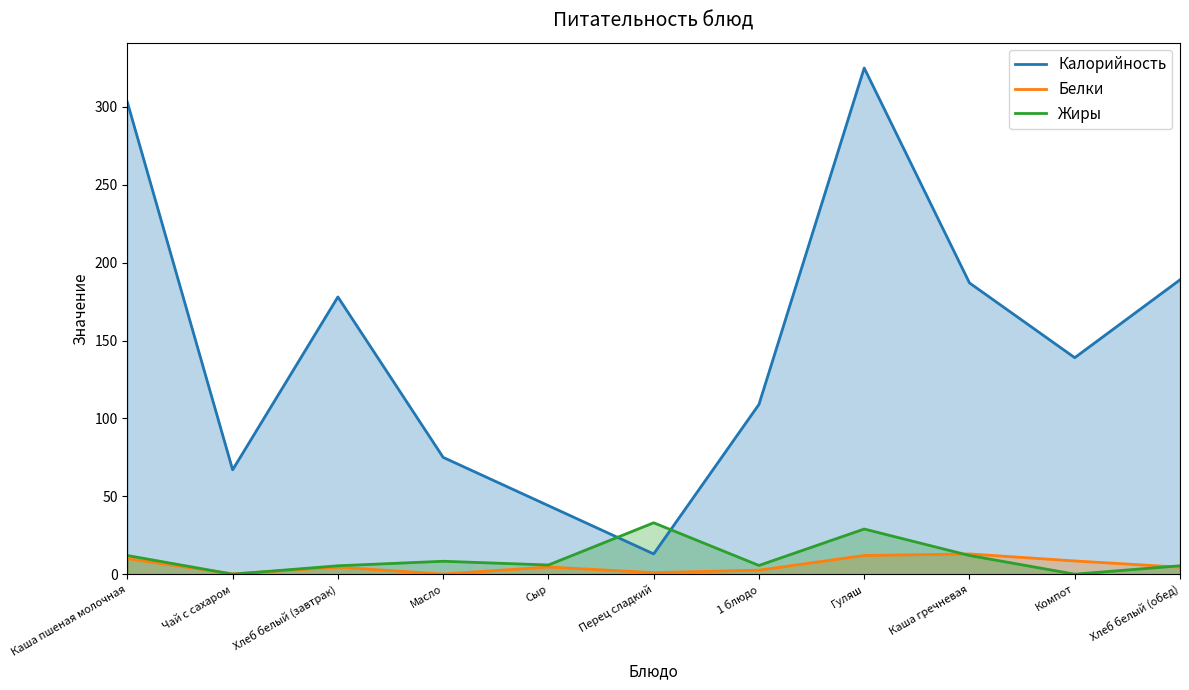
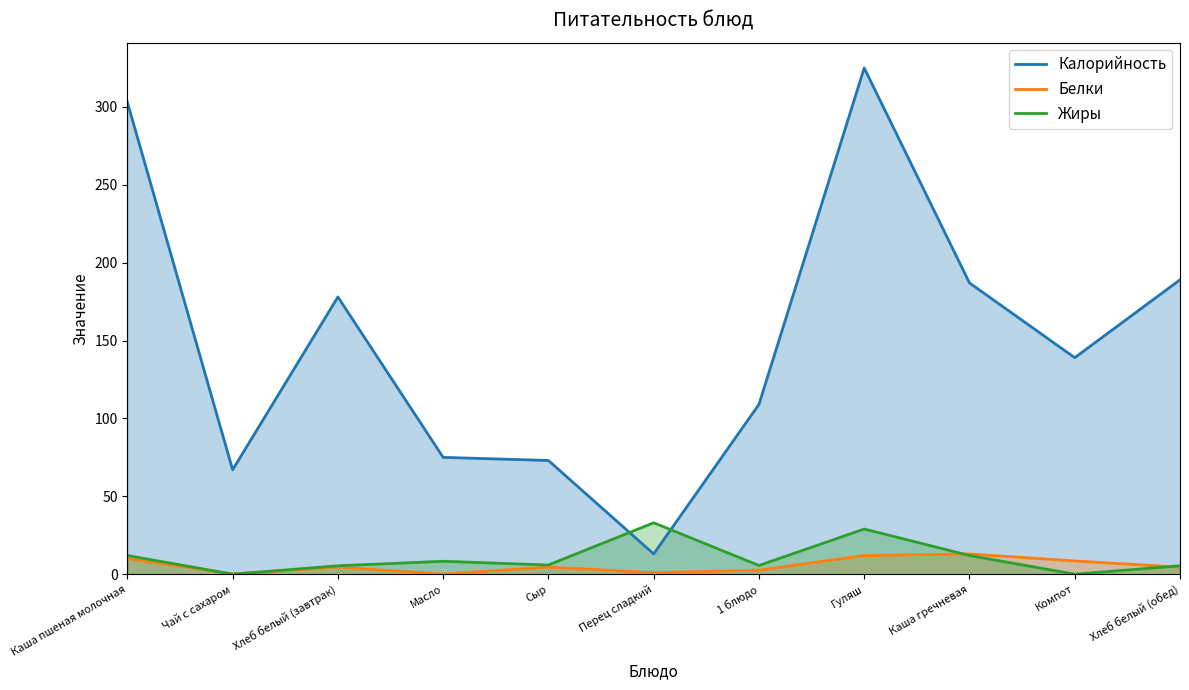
  {
    "Калорийность": {
      "Каша пшеная молочная": 303,
      "Чай с сахаром": 67,
      "Хлеб белый (завтрак)": 178,
      "Масло": 75,
-     "Сыр": 44,
+     "Сыр": 73,
      "Перец сладкий": 13,
      "1 блюдо": 109,
      "Гуляш": 325,
      "Каша гречневая": 187,
      "Компот": 139,
      "Хлеб белый (обед)": 189
    },
    "Белки": {
      "Каша пшеная молочная": 10,
      "Масло": 0,
      "Перец сладкий": 1,
      "1 блюдо": 3,
      "Гуляш": 12,
      "Компот": 9
    },
    "Жиры": {
      "Каша пшеная молочная": 12,
      "Масло": 8,
      "Перец сладкий": 33,
      "1 блюдо": 6,
      "Гуляш": 29,
      "Компот": 0
    }
  }
